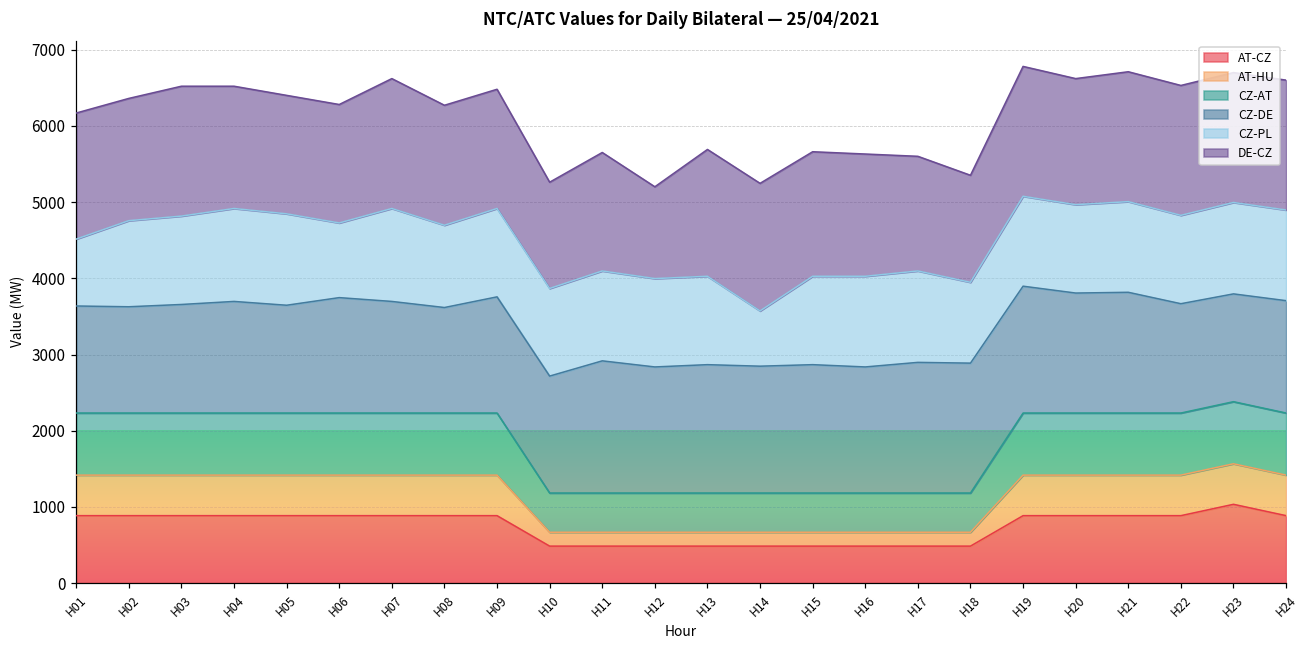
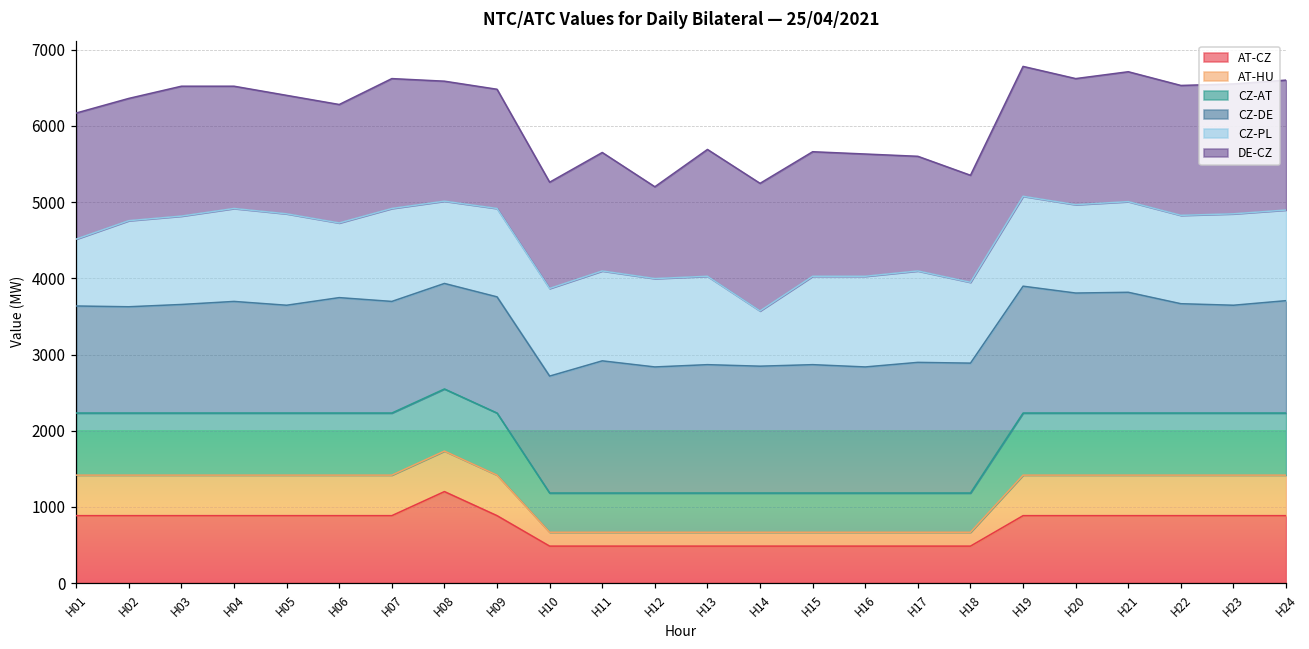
  {
    "AT-CZ": {
      "H01": 900,
      "H02": 900,
      "H03": 900,
      "H04": 900,
      "H05": 900,
      "H06": 900,
      "H07": 900,
-     "H08": 900,
+     "H08": 1200,
      "H09": 900,
      "H10": 500,
      "H11": 500,
      "H12": 500,
      "H13": 500,
      "H14": 500,
      "H15": 500,
      "H16": 500,
      "H17": 500,
      "H18": 500,
      "H19": 900,
      "H20": 900,
      "H21": 900,
      "H22": 900,
-     "H23": 1000,
+     "H23": 900,
      "H24": 900
    },
    "AT-HU": {
      "H01": 500,
      "H02": 500,
      "H03": 500,
      "H04": 500,
      "H05": 500,
      "H06": 500,
      "H07": 500,
      "H08": 500,
      "H09": 500,
      "H10": 200,
      "H11": 200,
      "H12": 200,
      "H13": 200,
      "H14": 200,
      "H15": 200,
      "H16": 200,
      "H17": 200,
      "H18": 200,
      "H19": 500,
      "H20": 500,
      "H21": 500,
      "H22": 500,
      "H23": 500,
      "H24": 500
    },
    "CZ-PL": {
      "H01": 900,
      "H02": 1100,
      "H03": 1200,
      "H04": 1200,
      "H05": 1200,
      "H06": 1000,
      "H07": 1200,
      "H08": 1100,
      "H09": 1200,
      "H10": 1200,
      "H11": 1200,
      "H12": 1200,
      "H13": 1200,
      "H14": 700,
      "H15": 1200,
      "H16": 1200,
      "H17": 1200,
      "H18": 1100,
      "H19": 1200,
      "H20": 1200,
      "H21": 1200,
      "H22": 1200,
      "H23": 1200,
      "H24": 1200
    }
  }
